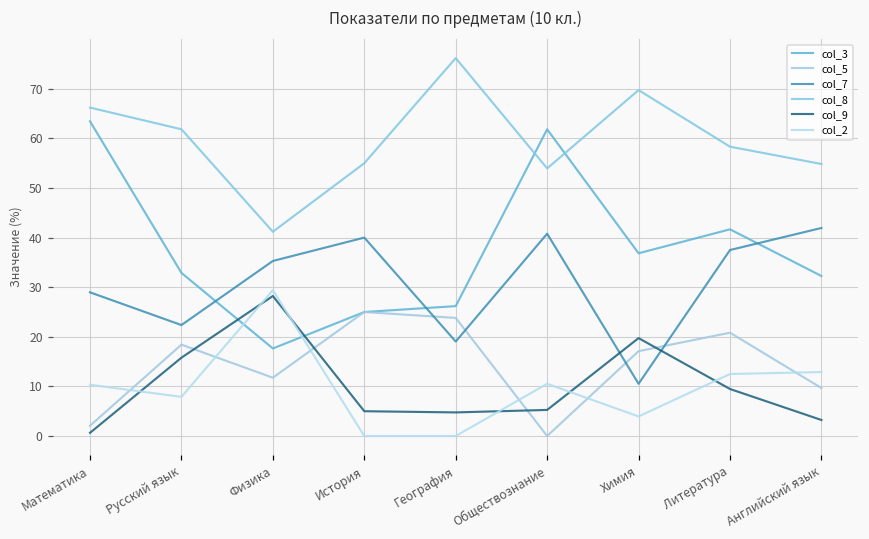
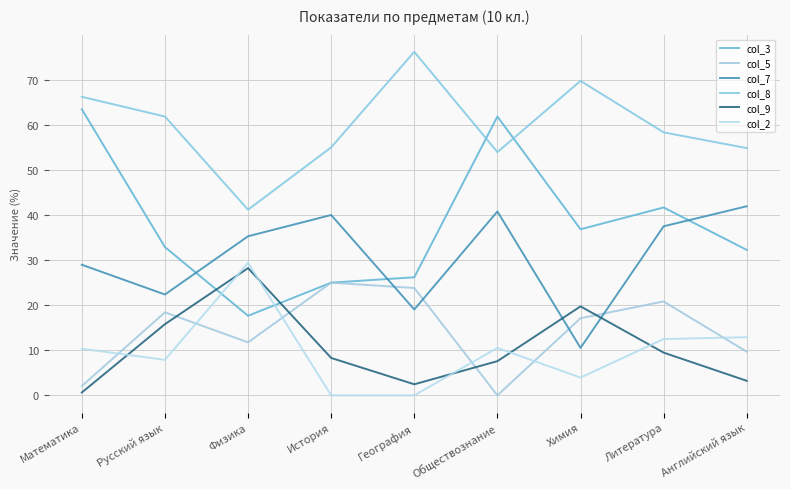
  {
    "col_9": {
      "Математика": 1,
      "Русский язык": 16,
      "Физика": 28,
-     "История": 5,
-     "География": 5,
-     "Обществознание": 5,
+     "История": 8,
+     "География": 2,
+     "Обществознание": 8,
      "Химия": 20,
      "Литература": 9,
      "Английский язык": 3
    }
  }
